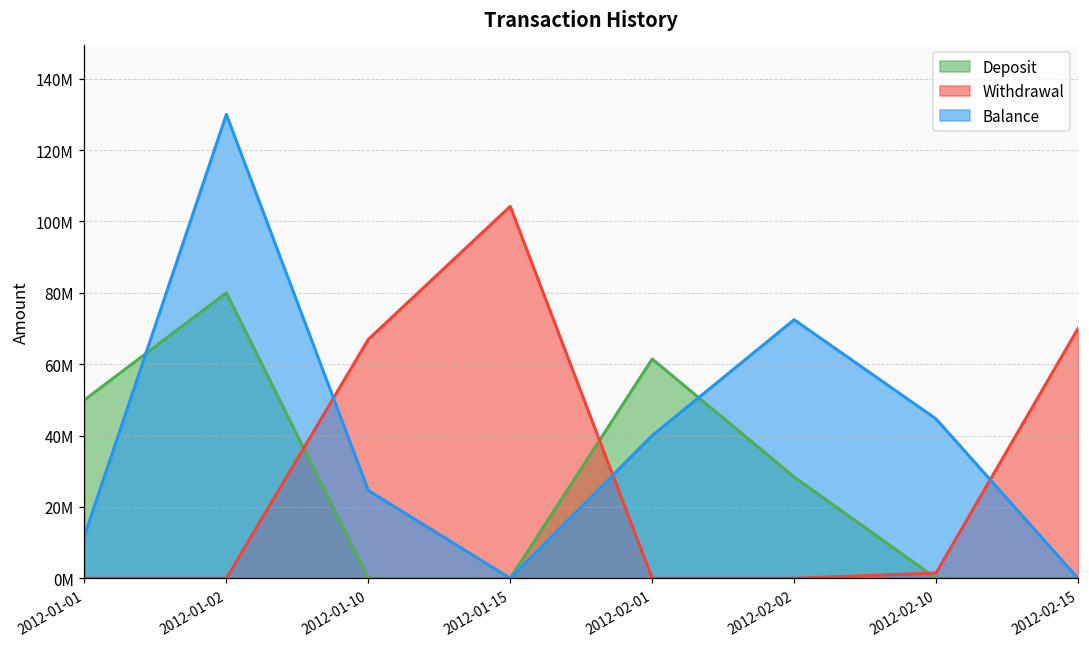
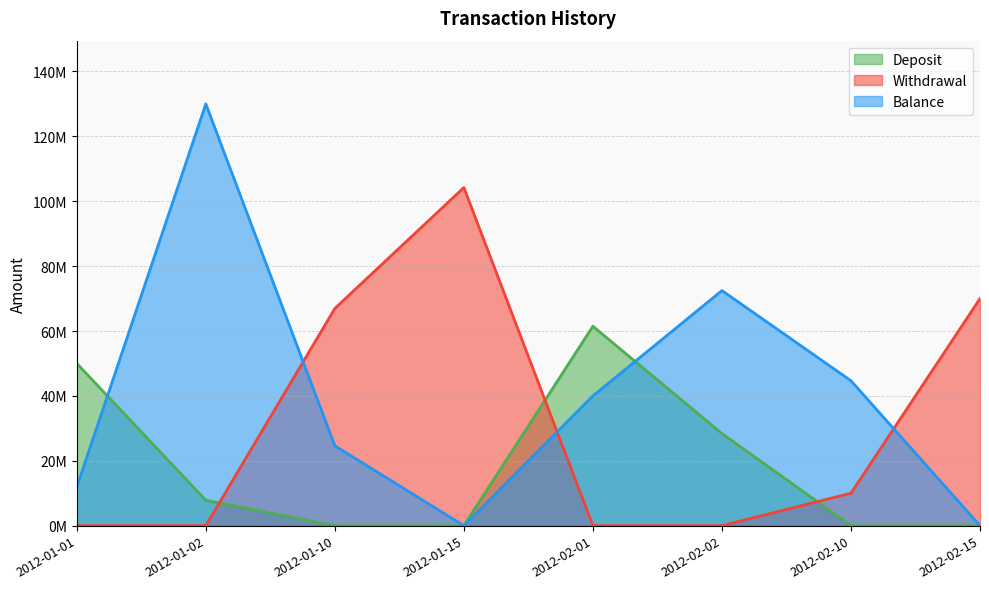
  {
    "Deposit": {
      "2012-01-01": 50000000,
-     "2012-01-02": 80000000,
+     "2012-01-02": 8000000,
      "2012-01-10": 0,
      "2012-02-01": 61000000,
      "2012-02-02": 28000000,
      "2012-02-10": 0
    },
    "Withdrawal": {
      "2012-01-01": 0,
      "2012-01-02": 0,
      "2012-01-10": 67000000,
      "2012-01-15": 104000000,
      "2012-02-01": 0,
      "2012-02-02": 0,
-     "2012-02-10": 1000000,
+     "2012-02-10": 10000000,
      "2012-02-15": 70000000
    },
    "Balance": {
      "2012-01-01": 12000000,
      "2012-01-02": 130000000,
      "2012-01-10": 25000000,
      "2012-02-01": 40000000,
      "2012-02-02": 72000000,
      "2012-02-10": 45000000
    }
  }
